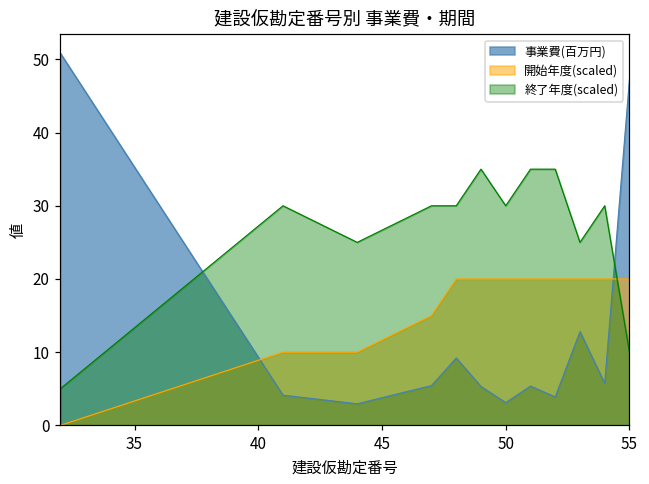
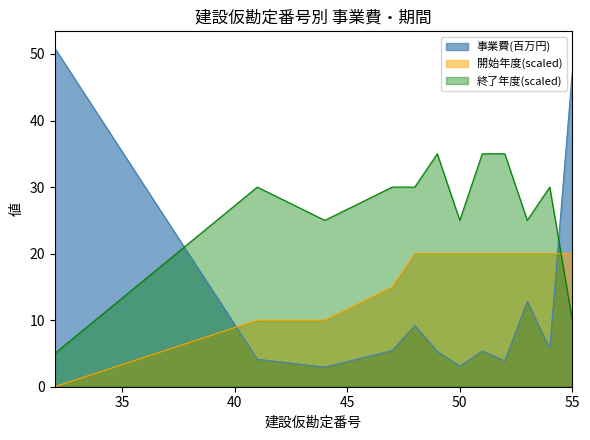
  {
    "事業費(百万円)": {
      "50": 3,
      "55": 47
    },
    "開始年度(scaled)": {
      "50": 20,
      "55": 20
    },
    "終了年度(scaled)": {
-     "50": 30,
+     "50": 25,
      "55": 10
    }
  }
